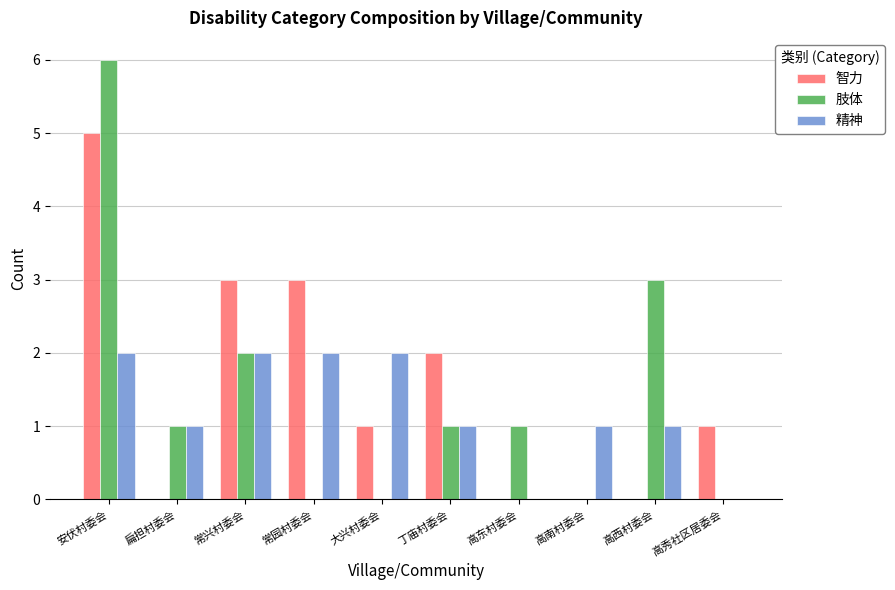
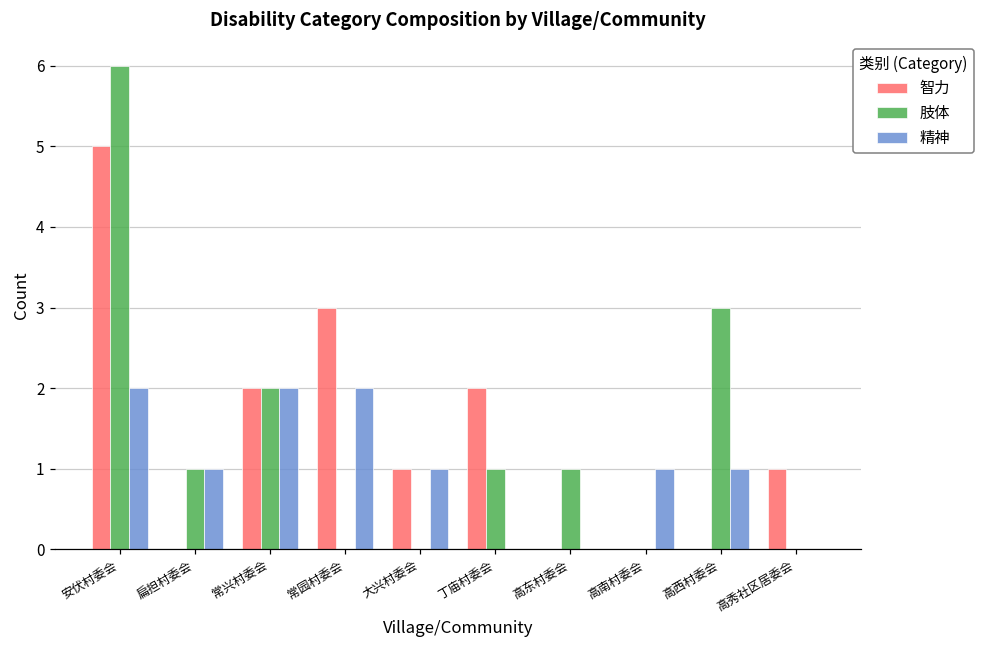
  {
    "智力": {
      "安伏村委会": 5,
      "扁担村委会": 0,
-     "常兴村委会": 3,
+     "常兴村委会": 2,
      "常园村委会": 3,
      "大兴村委会": 1,
      "丁庙村委会": 2,
      "高东村委会": 0,
      "高南村委会": 0,
      "高西村委会": 0,
      "高秀社区居委会": 1
    },
    "肢体": {
      "安伏村委会": 6,
      "扁担村委会": 1,
      "常兴村委会": 2,
      "常园村委会": 0,
      "大兴村委会": 0,
      "丁庙村委会": 1,
      "高东村委会": 1,
      "高南村委会": 0,
      "高西村委会": 3,
      "高秀社区居委会": 0
    },
    "精神": {
      "安伏村委会": 2,
      "扁担村委会": 1,
      "常兴村委会": 2,
      "常园村委会": 2,
-     "大兴村委会": 2,
-     "丁庙村委会": 1,
+     "大兴村委会": 1,
+     "丁庙村委会": 0,
      "高东村委会": 0,
      "高南村委会": 1,
      "高西村委会": 1,
      "高秀社区居委会": 0
    }
  }
